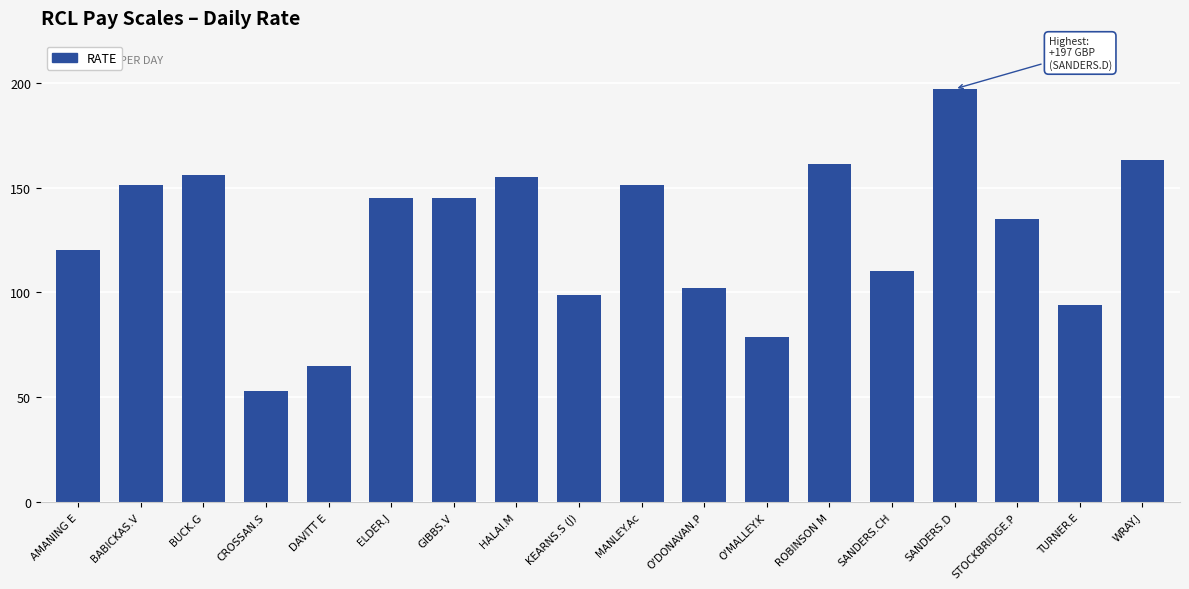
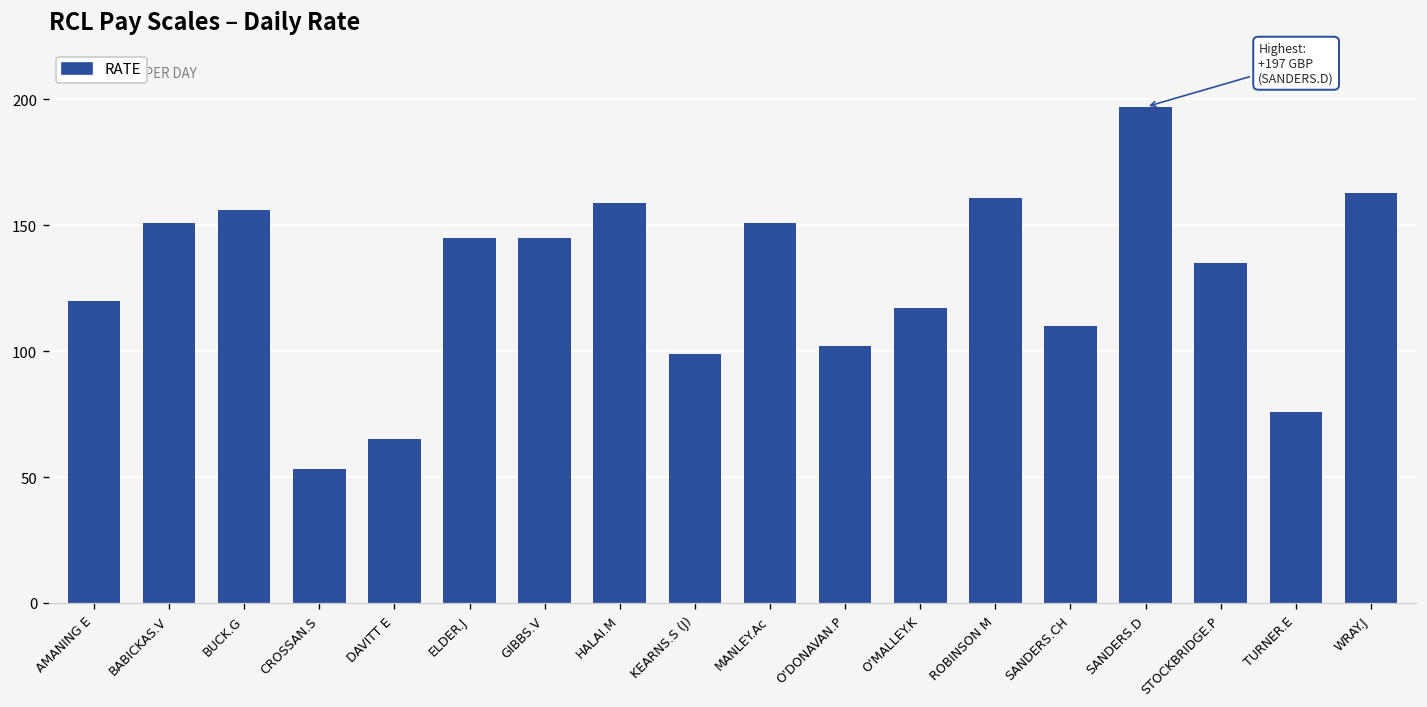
  {
    "AMANING E": 120,
    "BABICKAS.V": 151,
    "BUCK.G": 156,
    "CROSSAN.S": 53,
    "DAVITT E": 65,
    "ELDER.J": 145,
    "GIBBS.V": 145,
-   "HALAI.M": 155,
+   "HALAI.M": 159,
    "KEARNS.S (J)": 99,
    "MANLEY.Ac": 151,
    "O'DONAVAN.P": 102,
-   "O'MALLEY.K": 79,
+   "O'MALLEY.K": 117,
    "ROBINSON M": 161,
    "SANDERS.CH": 110,
    "STOCKBRIDGE.P": 135,
-   "TURNER.E": 94,
+   "TURNER.E": 76,
    "WRAY.J": 163
  }
